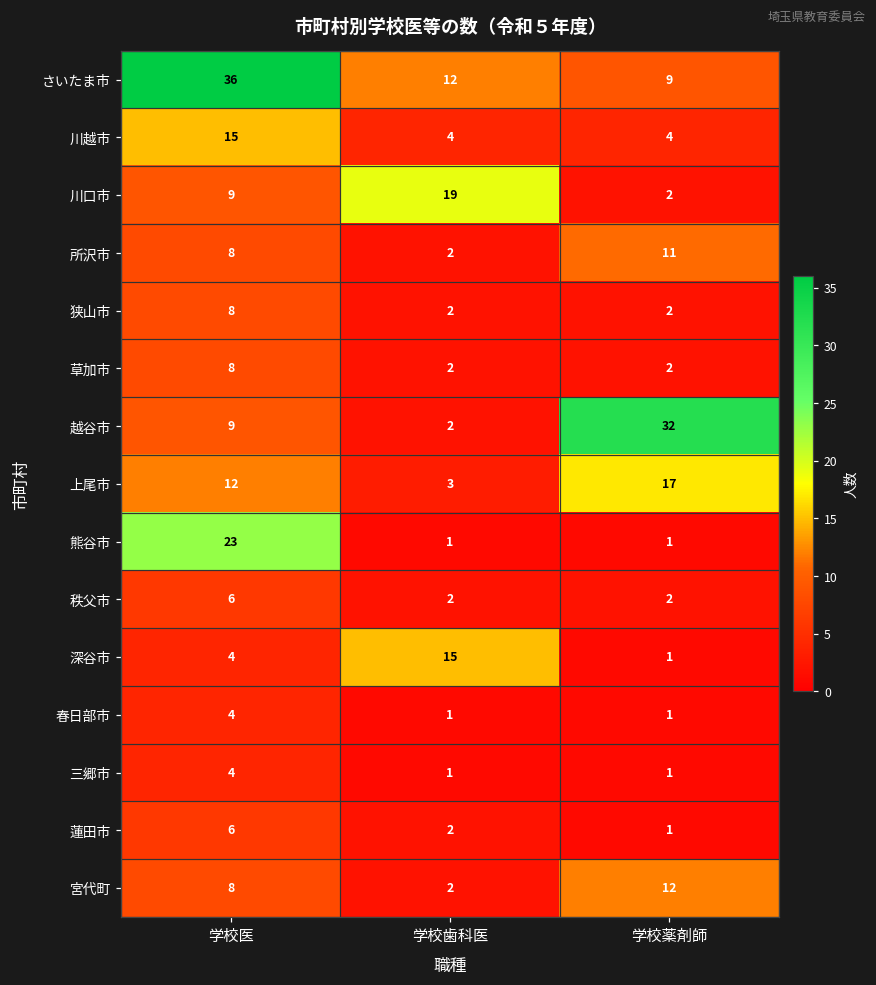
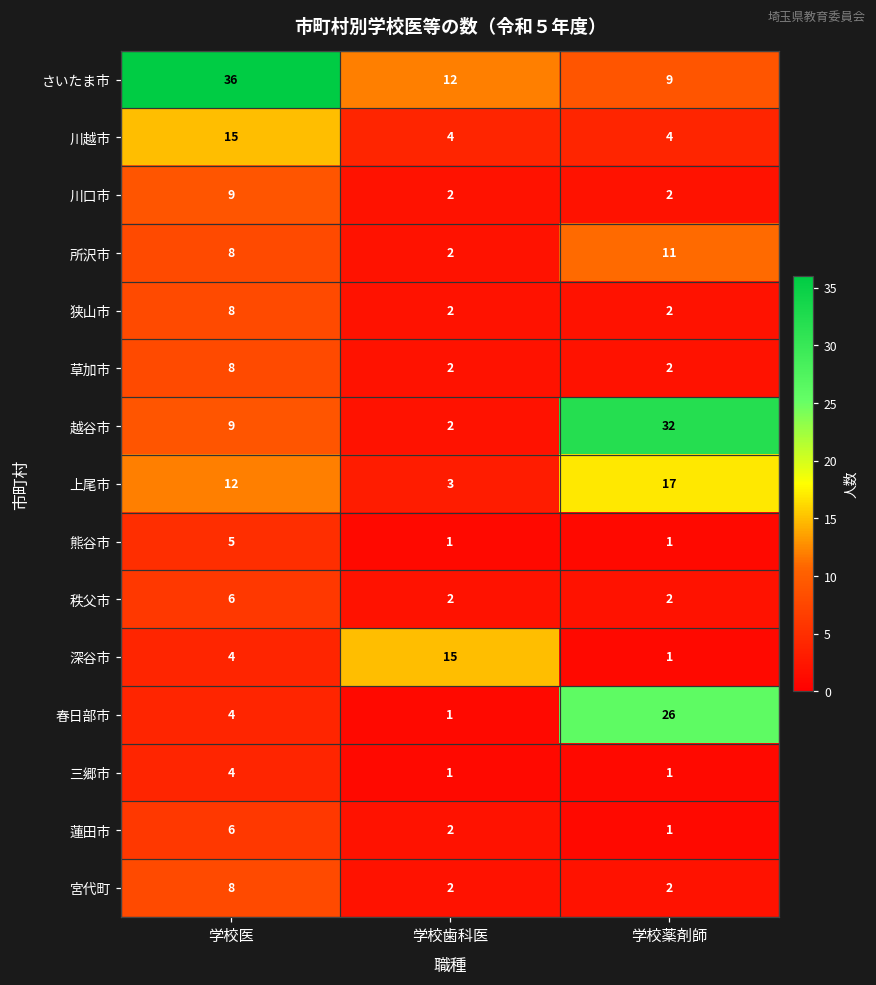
  {
    "さいたま市": {
      "学校医": 36,
      "学校歯科医": 12,
      "学校薬剤師": 9
    },
    "川越市": {
      "学校医": 15,
      "学校歯科医": 4,
      "学校薬剤師": 4
    },
    "川口市": {
      "学校医": 9,
-     "学校歯科医": 19,
+     "学校歯科医": 2,
      "学校薬剤師": 2
    },
    "所沢市": {
      "学校医": 8,
      "学校歯科医": 2,
      "学校薬剤師": 11
    },
    "狭山市": {
      "学校医": 8,
      "学校歯科医": 2,
      "学校薬剤師": 2
    },
    "草加市": {
      "学校医": 8,
      "学校歯科医": 2,
      "学校薬剤師": 2
    },
    "越谷市": {
      "学校医": 9,
      "学校歯科医": 2,
      "学校薬剤師": 32
    },
    "上尾市": {
      "学校医": 12,
      "学校歯科医": 3,
      "学校薬剤師": 17
    },
    "熊谷市": {
-     "学校医": 23,
+     "学校医": 5,
      "学校歯科医": 1,
      "学校薬剤師": 1
    },
    "秩父市": {
      "学校医": 6,
      "学校歯科医": 2,
      "学校薬剤師": 2
    },
    "深谷市": {
      "学校医": 4,
      "学校歯科医": 15,
      "学校薬剤師": 1
    },
    "春日部市": {
      "学校医": 4,
      "学校歯科医": 1,
-     "学校薬剤師": 1
+     "学校薬剤師": 26
    },
    "三郷市": {
      "学校医": 4,
      "学校歯科医": 1,
      "学校薬剤師": 1
    },
    "蓮田市": {
      "学校医": 6,
      "学校歯科医": 2,
      "学校薬剤師": 1
    },
    "宮代町": {
      "学校医": 8,
      "学校歯科医": 2,
-     "学校薬剤師": 12
+     "学校薬剤師": 2
    }
  }
